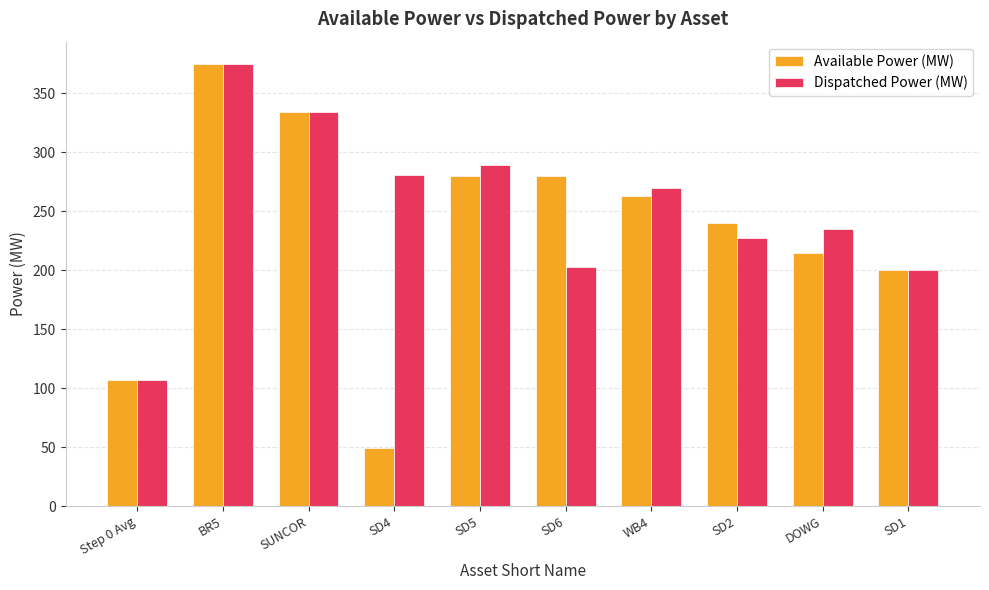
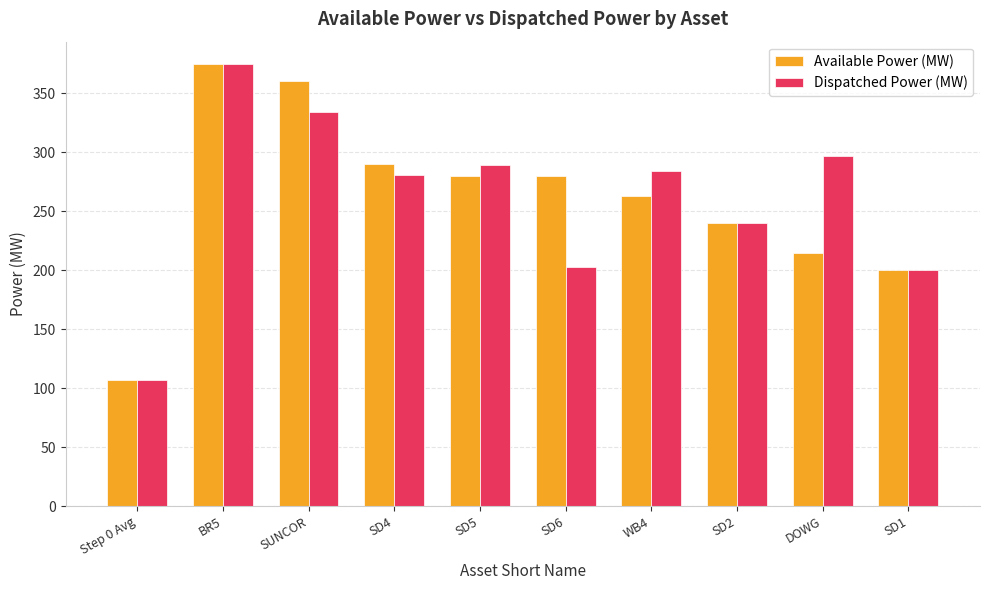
  {
    "Available Power (MW)": {
      "Step 0 Avg": 107,
      "BR5": 375,
-     "SUNCOR": 334,
-     "SD4": 49,
+     "SUNCOR": 360,
+     "SD4": 290,
      "SD5": 280,
      "SD6": 280,
      "WB4": 263,
      "SD2": 240,
      "DOWG": 215,
      "SD1": 200
    },
    "Dispatched Power (MW)": {
      "Step 0 Avg": 107,
      "BR5": 375,
      "SUNCOR": 334,
      "SD4": 281,
      "SD5": 289,
      "SD6": 203,
-     "WB4": 270,
-     "SD2": 227,
-     "DOWG": 235,
+     "WB4": 284,
+     "SD2": 240,
+     "DOWG": 297,
      "SD1": 200
    }
  }
